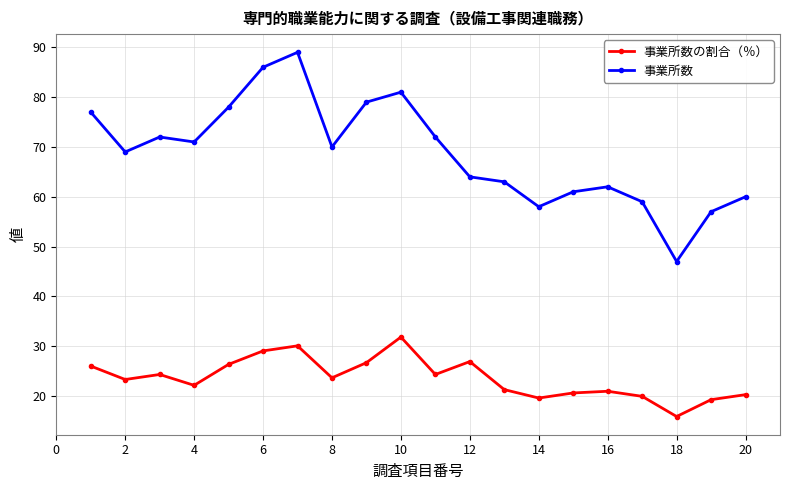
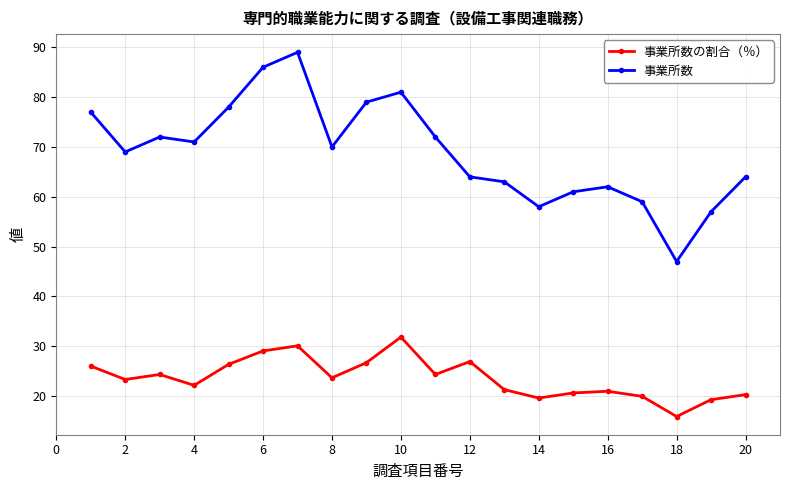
  {
    "事業所数の割合（％）": {
      "2": 23,
      "4": 22,
      "6": 29,
      "8": 24,
      "10": 32,
      "12": 27,
      "14": 20,
      "16": 21,
      "18": 16,
      "20": 20
    },
    "事業所数": {
      "2": 69,
      "4": 71,
      "6": 86,
      "8": 70,
      "10": 81,
      "12": 64,
      "14": 58,
      "16": 62,
      "18": 47,
-     "20": 60
+     "20": 64
    }
  }
